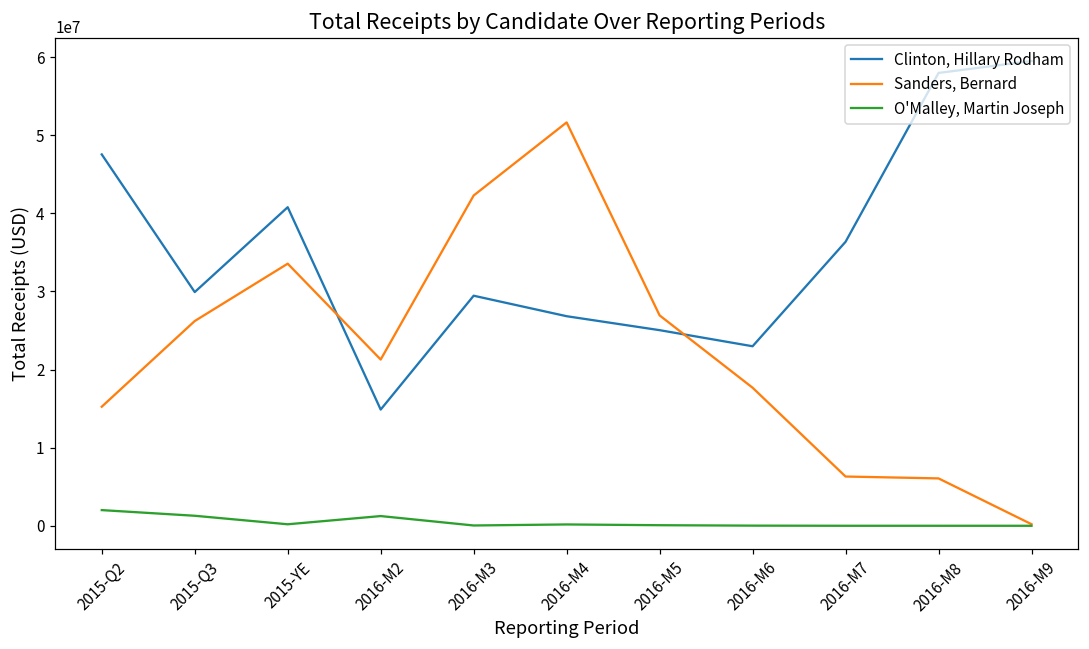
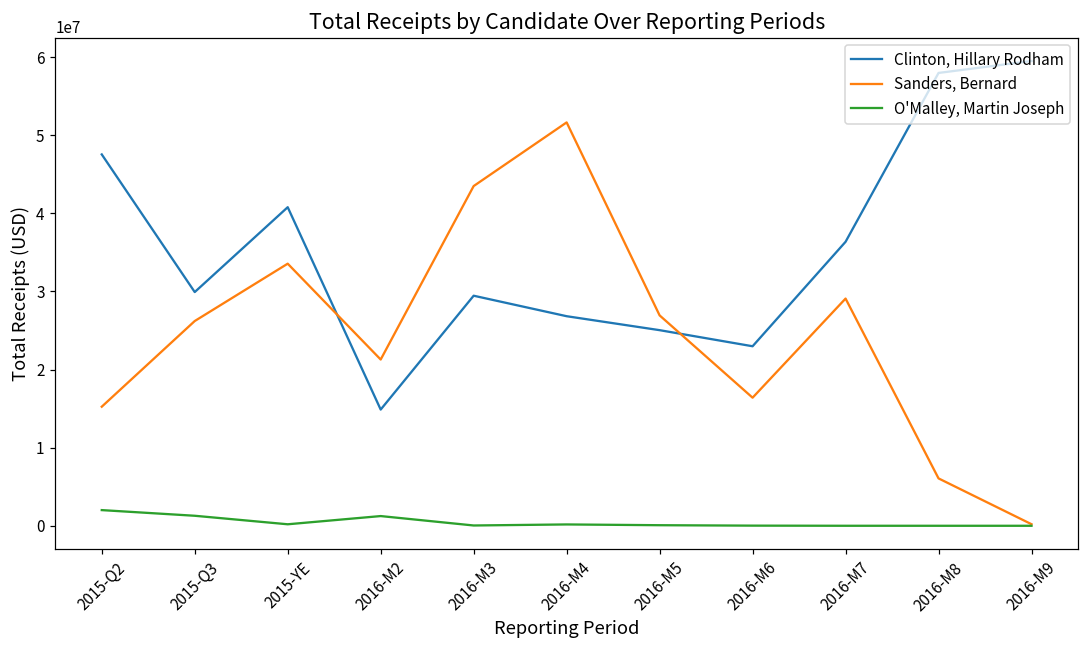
  {
    "Clinton, Hillary Rodham": {
      "2015-Q2": 48000000,
      "2015-Q3": 30000000,
      "2015-YE": 41000000,
      "2016-M2": 15000000,
      "2016-M3": 29000000,
      "2016-M4": 27000000,
      "2016-M5": 25000000,
      "2016-M6": 23000000,
      "2016-M7": 36000000
    },
    "Sanders, Bernard": {
      "2015-Q2": 15000000,
      "2015-Q3": 26000000,
      "2015-YE": 34000000,
      "2016-M2": 21000000,
-     "2016-M3": 42000000,
+     "2016-M3": 43000000,
      "2016-M4": 52000000,
      "2016-M5": 27000000,
-     "2016-M6": 18000000,
-     "2016-M7": 6000000,
+     "2016-M6": 16000000,
+     "2016-M7": 29000000,
      "2016-M8": 6000000
    },
    "O'Malley, Martin Joseph": {
      "2015-Q2": 2000000,
      "2015-Q3": 1000000,
      "2015-YE": 0,
      "2016-M2": 1000000,
      "2016-M3": 0,
      "2016-M4": 0,
      "2016-M5": 0,
      "2016-M6": 0,
      "2016-M7": 0,
      "2016-M8": 0
    }
  }
